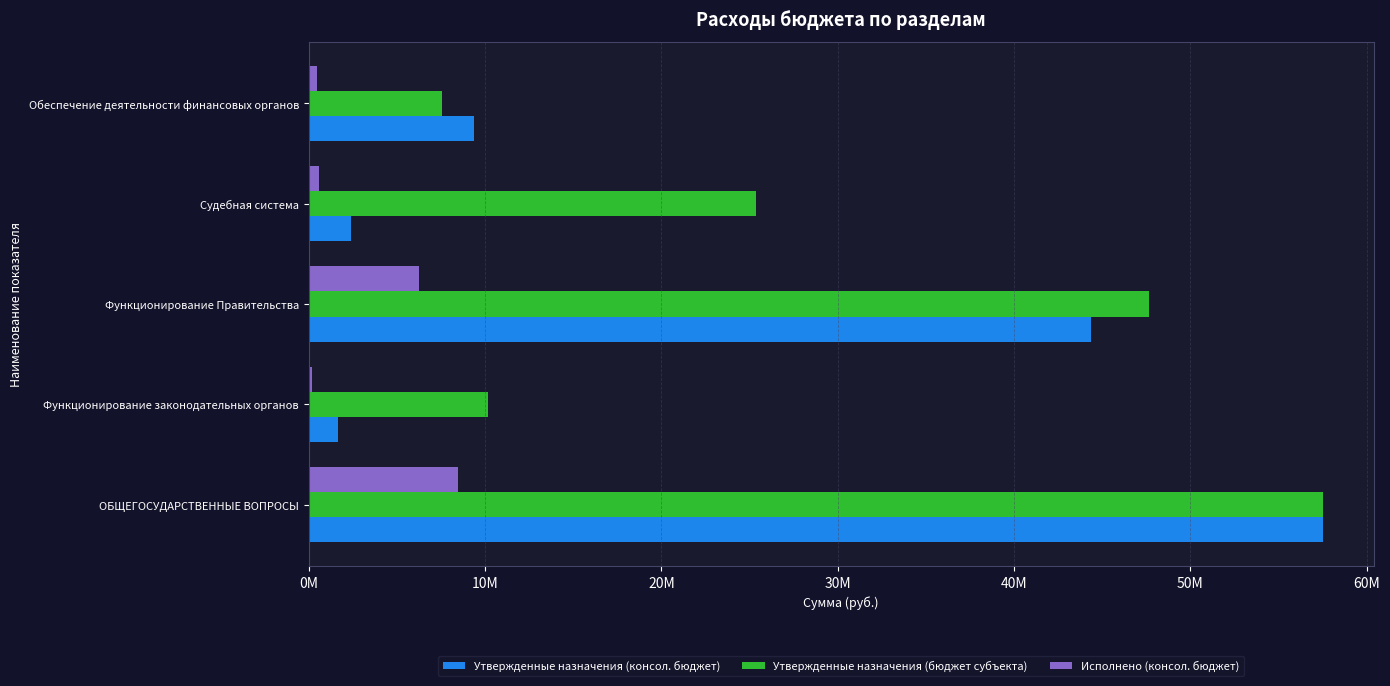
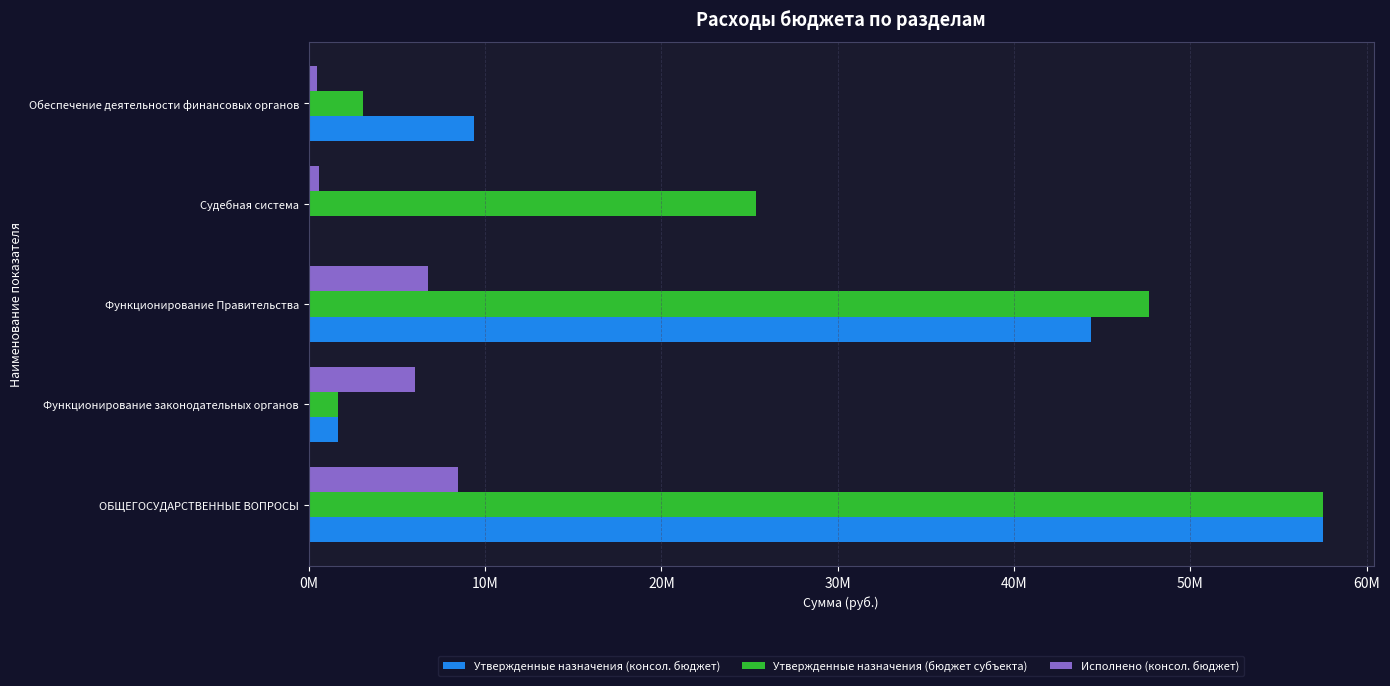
  {
    "Утвержденные назначения (консол. бюджет)": {
      "Обеспечение деятельности финансовых органов": 9400000,
-     "Судебная система": 2400000,
+     "Судебная система": 0,
      "Функционирование Правительства": 44300000,
      "Функционирование законодательных органов": 1700000,
      "ОБЩЕГОСУДАРСТВЕННЫЕ ВОПРОСЫ": 57500000
    },
    "Утвержденные назначения (бюджет субъекта)": {
-     "Обеспечение деятельности финансовых органов": 7600000,
+     "Обеспечение деятельности финансовых органов": 3100000,
      "Судебная система": 25300000,
      "Функционирование Правительства": 47700000,
-     "Функционирование законодательных органов": 10200000,
+     "Функционирование законодательных органов": 1700000,
      "ОБЩЕГОСУДАРСТВЕННЫЕ ВОПРОСЫ": 57500000
    },
    "Исполнено (консол. бюджет)": {
      "Обеспечение деятельности финансовых органов": 500000,
      "Судебная система": 600000,
-     "Функционирование Правительства": 6300000,
-     "Функционирование законодательных органов": 200000,
+     "Функционирование Правительства": 6800000,
+     "Функционирование законодательных органов": 6000000,
      "ОБЩЕГОСУДАРСТВЕННЫЕ ВОПРОСЫ": 8500000
    }
  }
